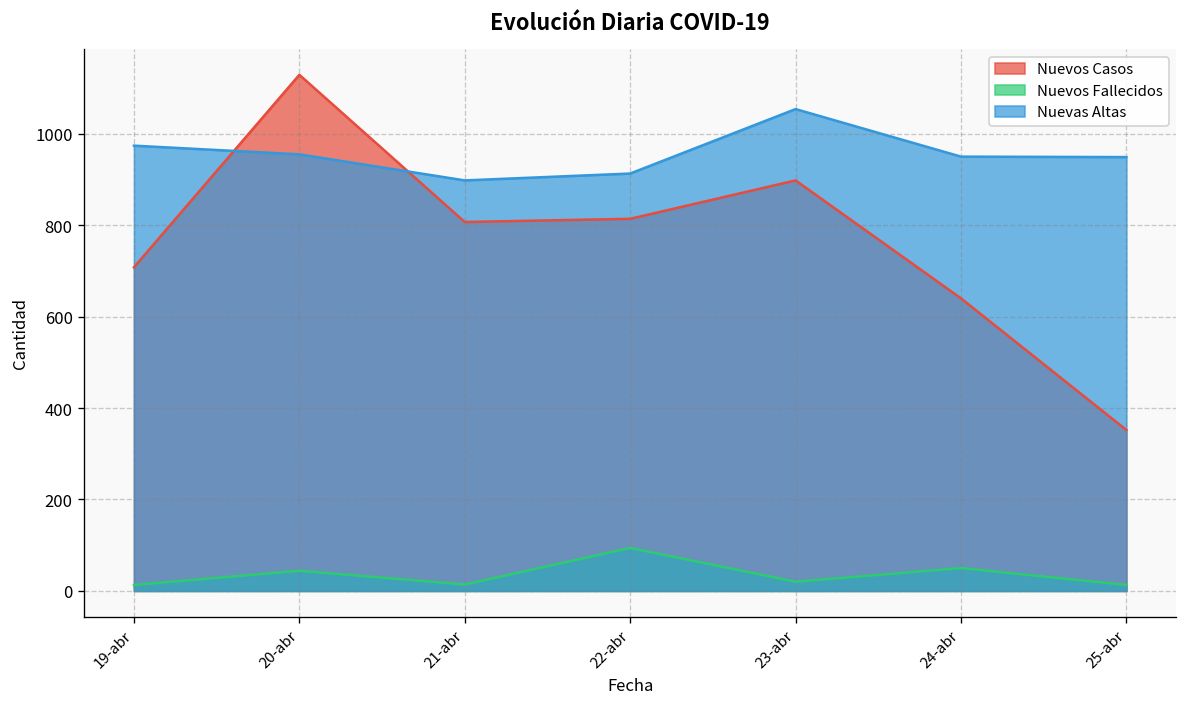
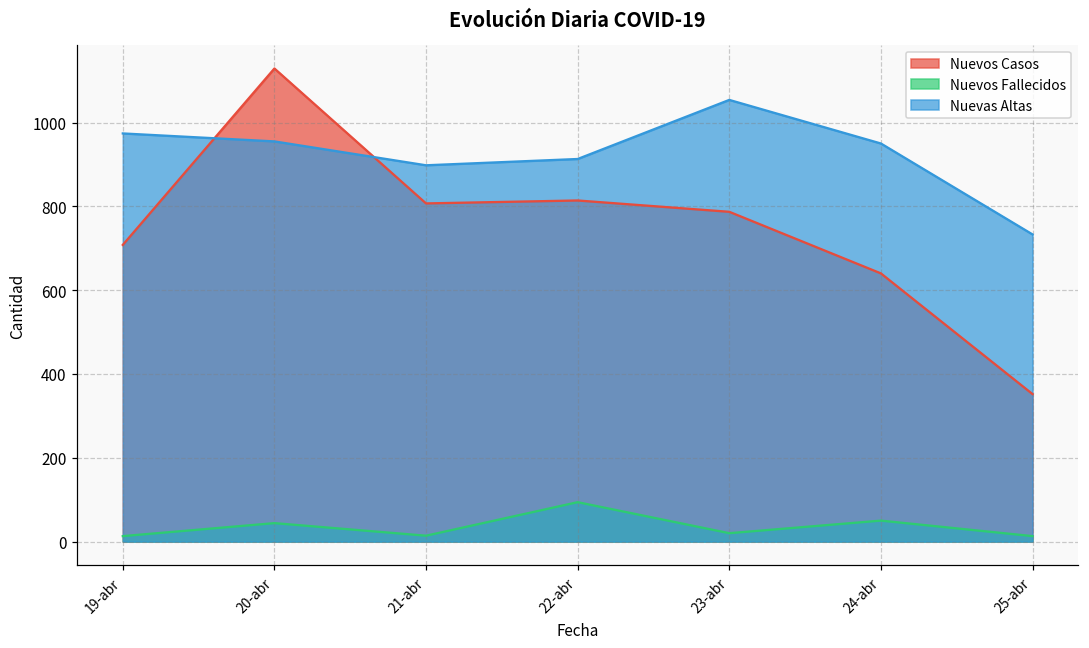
  {
    "Nuevos Casos": {
      "19-abr": 710,
      "20-abr": 1130,
      "21-abr": 810,
      "22-abr": 810,
-     "23-abr": 900,
+     "23-abr": 790,
      "24-abr": 640,
      "25-abr": 350
    },
    "Nuevos Fallecidos": {
      "19-abr": 10,
      "20-abr": 40,
      "21-abr": 10,
      "22-abr": 90,
      "23-abr": 20,
      "24-abr": 50,
      "25-abr": 10
    },
    "Nuevas Altas": {
      "19-abr": 970,
      "20-abr": 960,
      "21-abr": 900,
      "22-abr": 910,
      "23-abr": 1050,
      "24-abr": 950,
-     "25-abr": 950
+     "25-abr": 730
    }
  }
